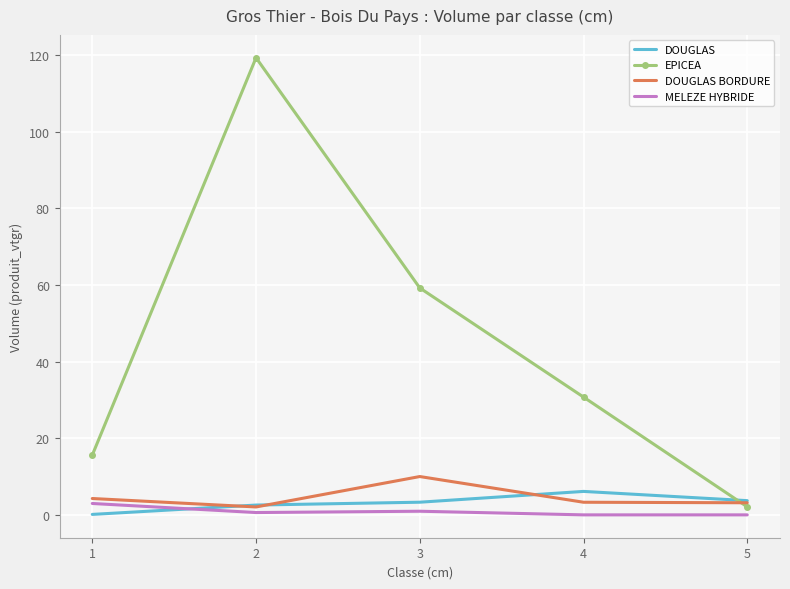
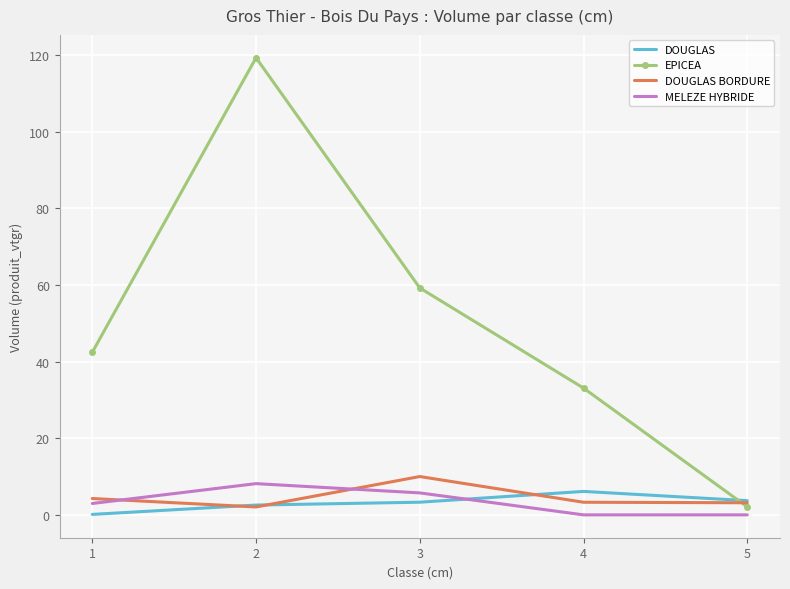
  {
    "DOUGLAS": {
      "1": 0,
      "3": 3,
      "4": 6
    },
    "EPICEA": {
-     "1": 16,
+     "1": 42,
      "2": 119,
      "3": 59,
-     "4": 31,
+     "4": 33,
      "5": 2
    },
    "DOUGLAS BORDURE": {
      "1": 4,
      "3": 10,
      "4": 3
    },
    "MELEZE HYBRIDE": {
      "1": 3,
-     "2": 1,
-     "3": 1,
+     "2": 8,
+     "3": 6,
      "4": 0,
      "5": 0
    }
  }
